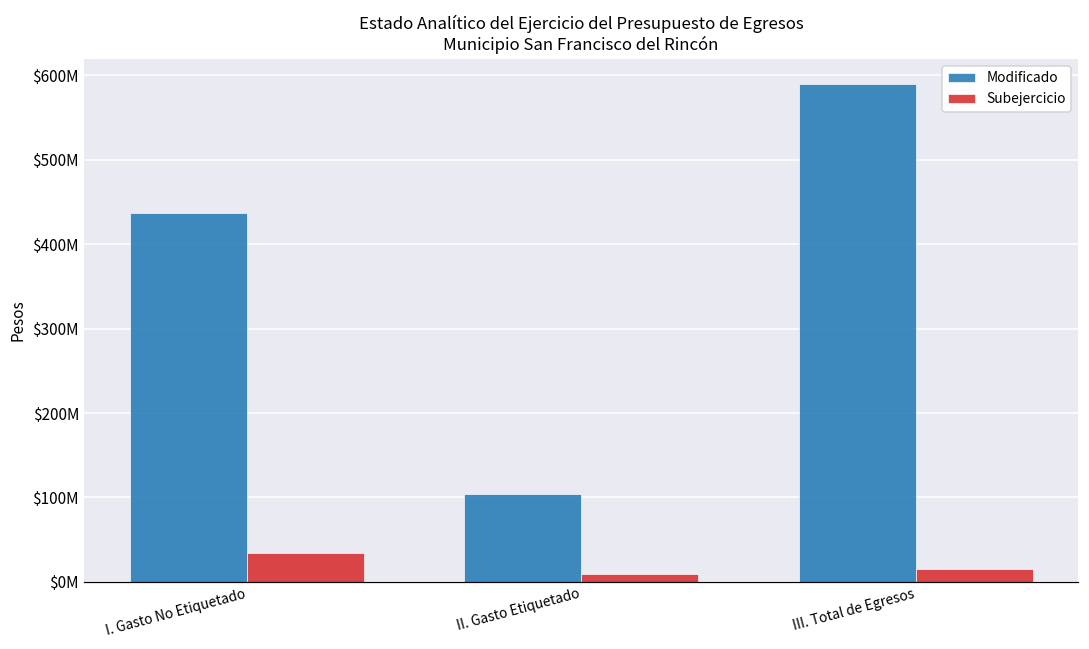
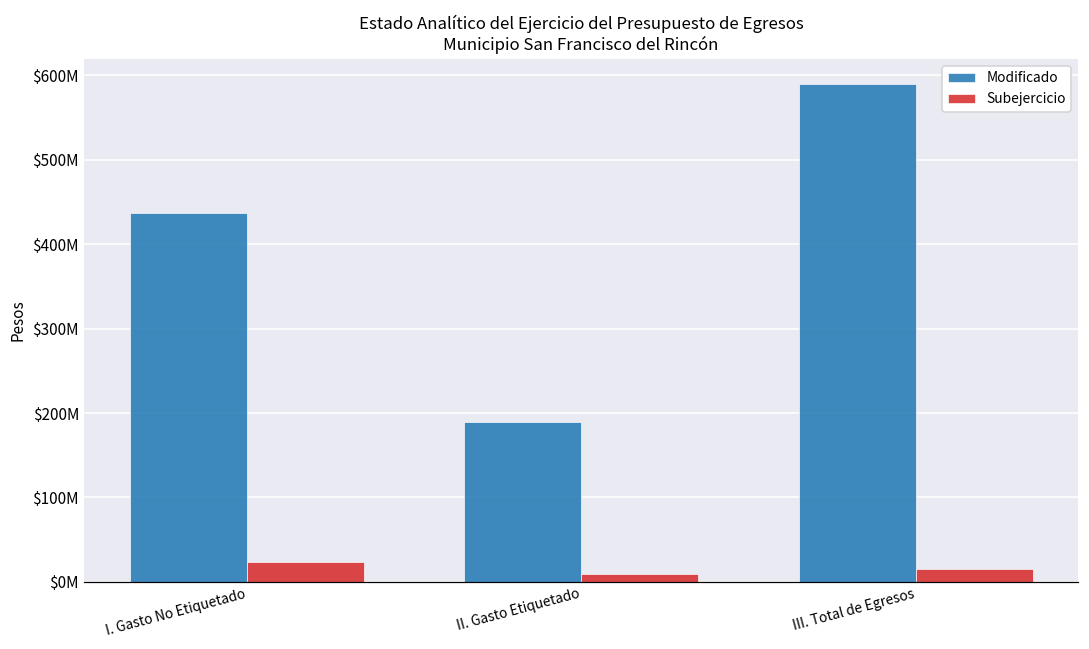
  {
    "Modificado": {
      "I. Gasto No Etiquetado": "$440000000",
-     "II. Gasto Etiquetado": "$100000000",
+     "II. Gasto Etiquetado": "$190000000",
      "III. Total de Egresos": "$590000000"
    },
    "Subejercicio": {
-     "I. Gasto No Etiquetado": "$30000000",
+     "I. Gasto No Etiquetado": "$20000000",
      "II. Gasto Etiquetado": "$10000000",
      "III. Total de Egresos": "$10000000"
    }
  }
